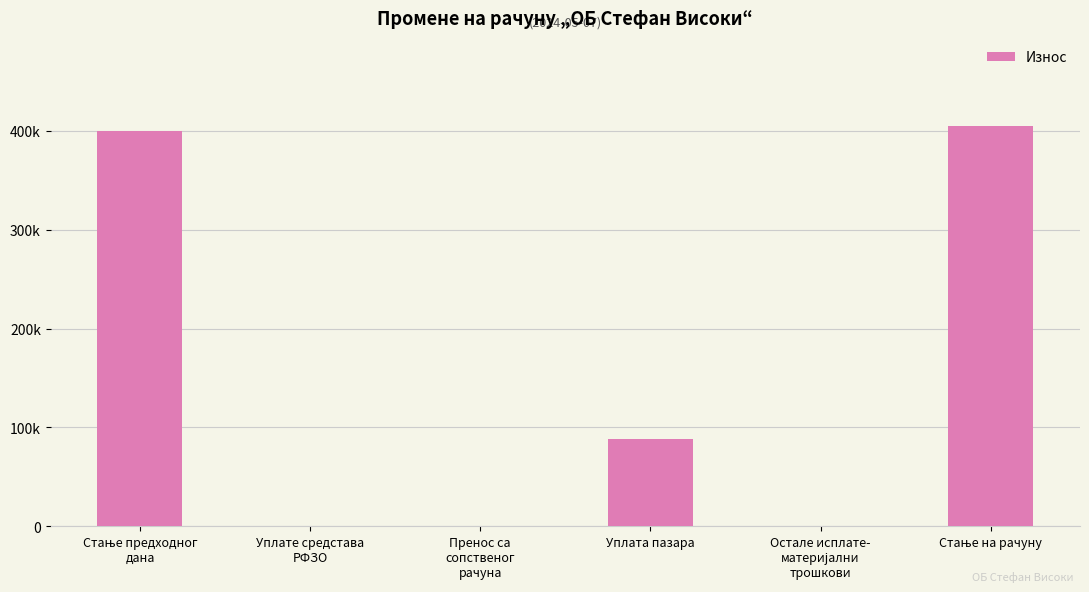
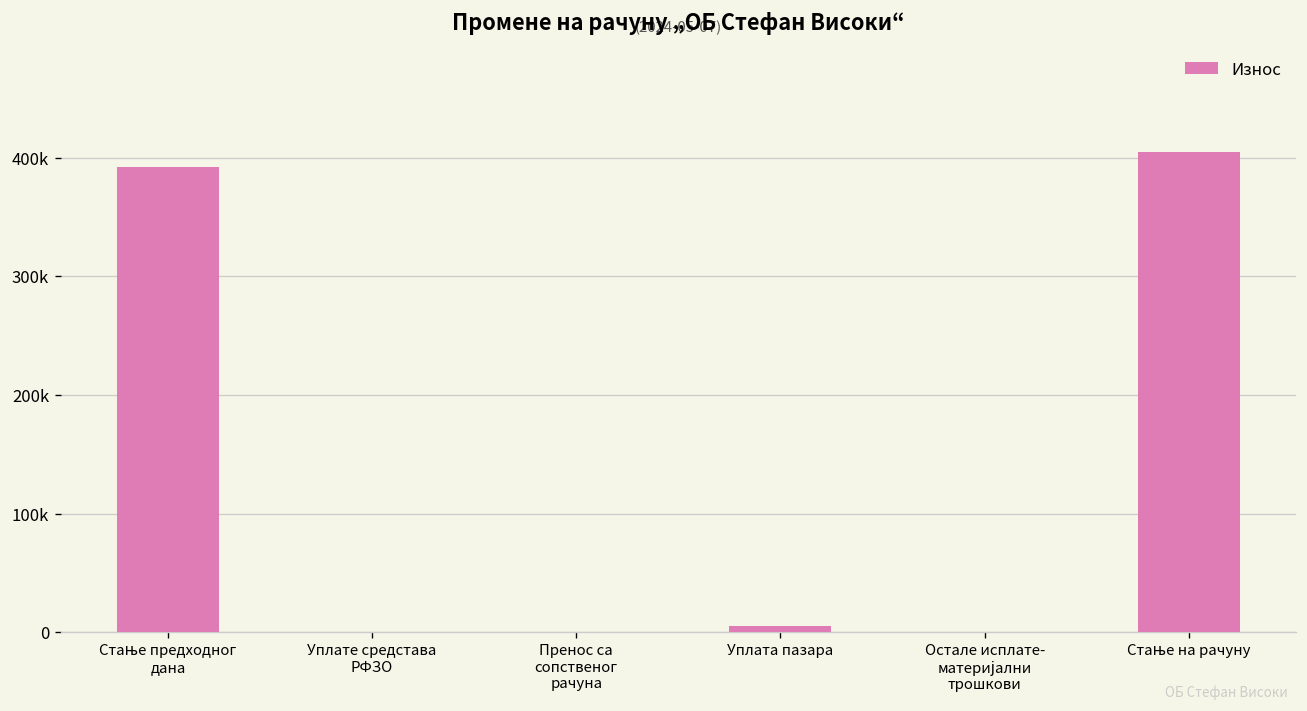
  {
-   "Стање предходног дана": 400000,
+   "Стање предходног дана": 390000,
    "Уплате средстава РФЗО": 0,
    "Пренос са сопственог рачуна": 0,
-   "Уплата пазара": 90000,
+   "Уплата пазара": 0,
    "Остале исплате- материјални трошкови": 0,
    "Стање на рачуну": 410000
  }
